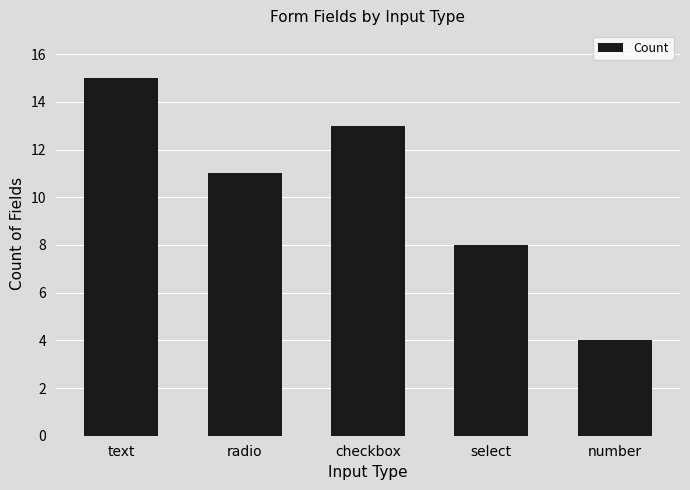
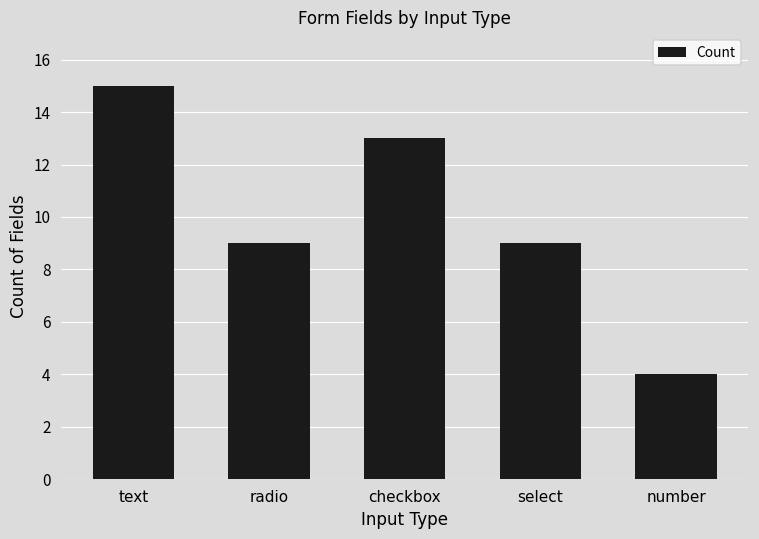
  {
    "text": 15,
-   "radio": 11,
+   "radio": 9,
    "checkbox": 13,
-   "select": 8,
+   "select": 9,
    "number": 4
  }
